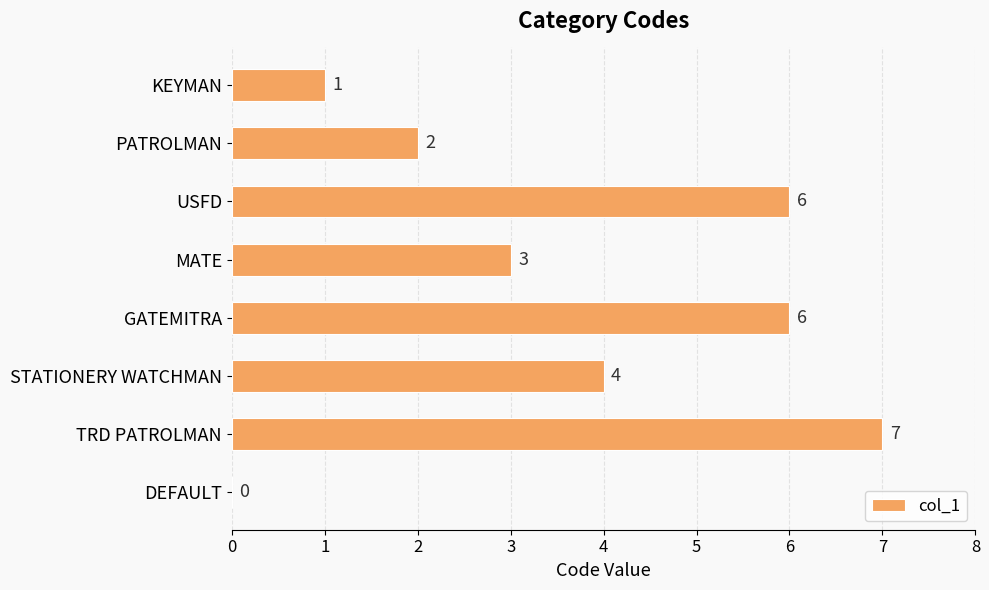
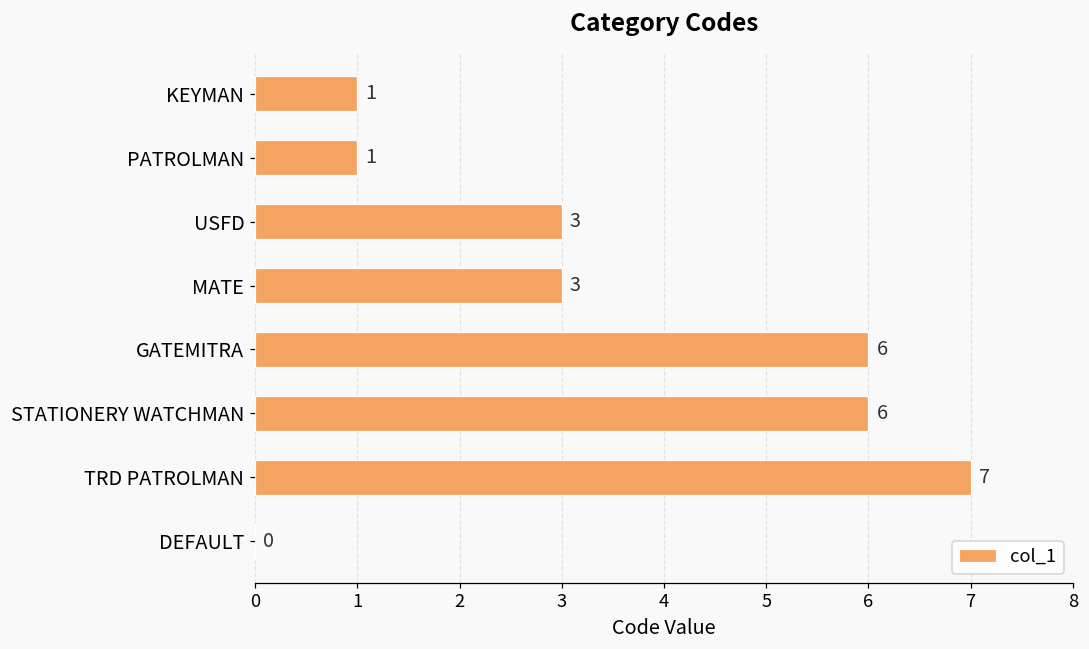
  {
    "KEYMAN": 1,
-   "PATROLMAN": 2,
-   "USFD": 6,
+   "PATROLMAN": 1,
+   "USFD": 3,
    "MATE": 3,
    "GATEMITRA": 6,
-   "STATIONERY WATCHMAN": 4,
+   "STATIONERY WATCHMAN": 6,
    "TRD PATROLMAN": 7,
    "DEFAULT": 0
  }
